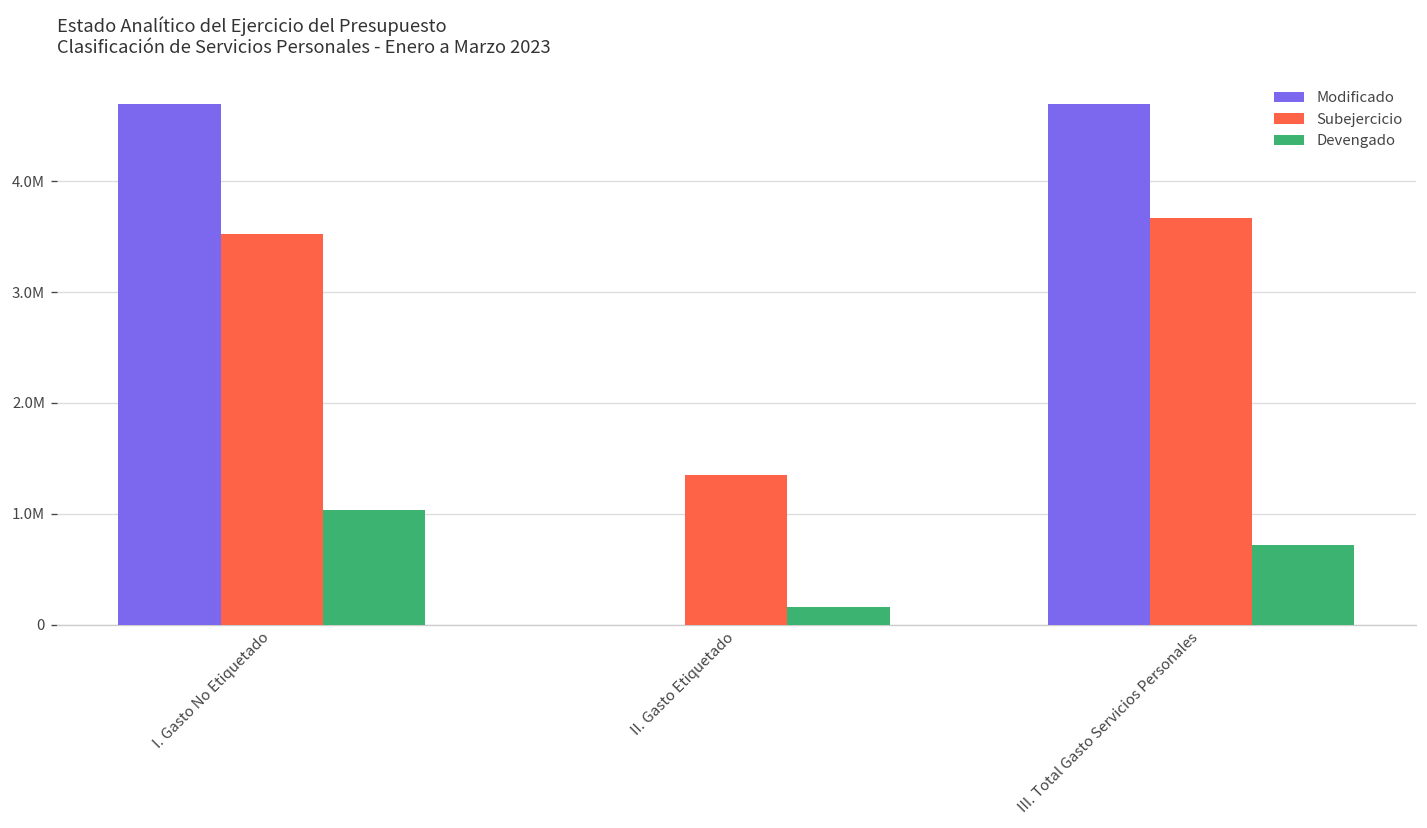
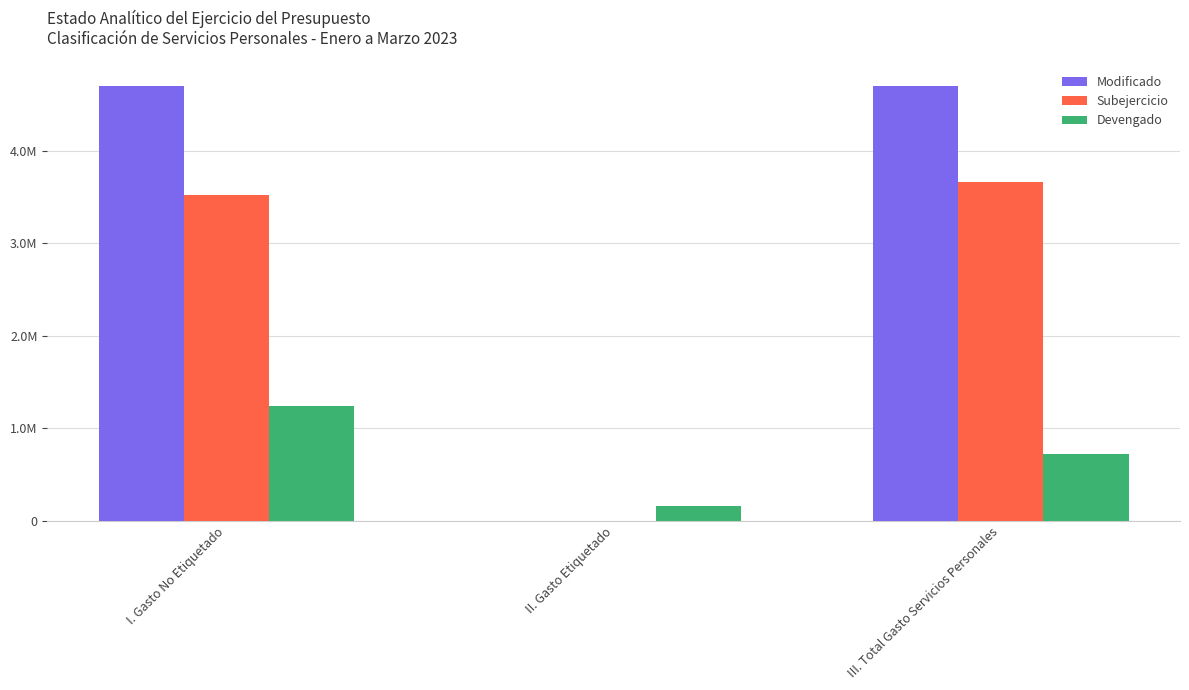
  {
    "Modificado": {
      "I. Gasto No Etiquetado": 4700000,
      "II. Gasto Etiquetado": 0,
      "III. Total Gasto Servicios Personales": 4700000
    },
    "Subejercicio": {
      "I. Gasto No Etiquetado": 3500000,
-     "II. Gasto Etiquetado": 1400000,
+     "II. Gasto Etiquetado": 0,
      "III. Total Gasto Servicios Personales": 3700000
    },
    "Devengado": {
-     "I. Gasto No Etiquetado": 1000000,
+     "I. Gasto No Etiquetado": 1200000,
      "II. Gasto Etiquetado": 200000,
      "III. Total Gasto Servicios Personales": 700000
    }
  }
